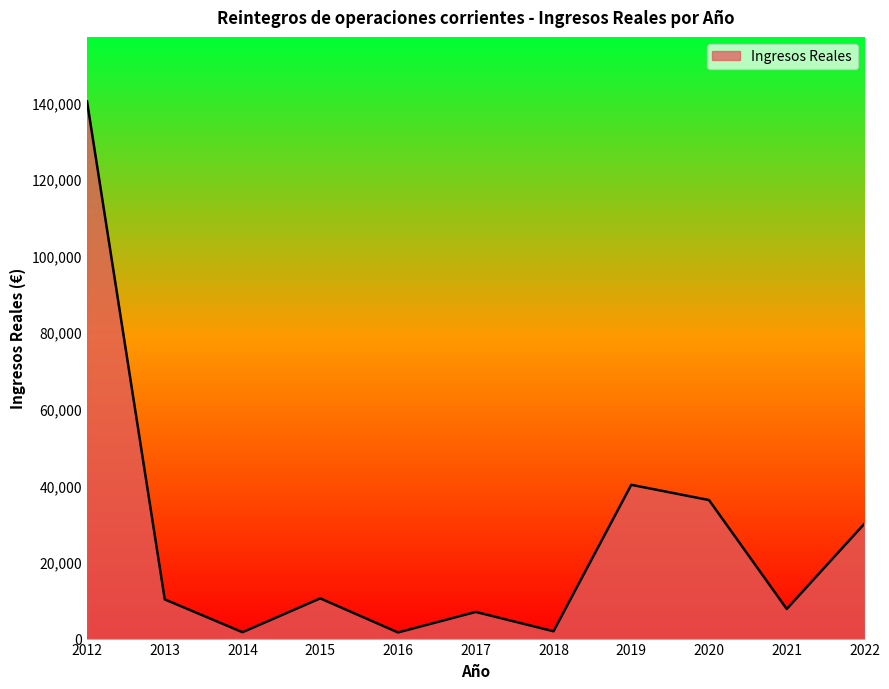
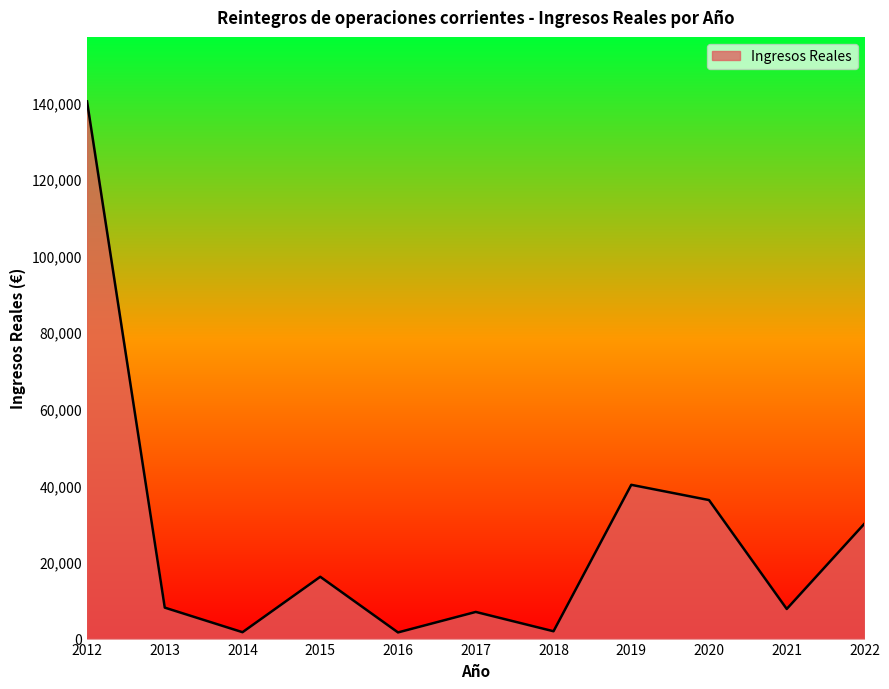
  {
    "2012": "140,000",
-   "2013": "10,000",
+   "2013": "8,000",
    "2014": "2,000",
-   "2015": "11,000",
+   "2015": "16,000",
    "2016": "2,000",
    "2017": "7,000",
    "2018": "2,000",
    "2019": "40,000",
    "2020": "36,000",
    "2021": "8,000",
    "2022": "30,000"
  }
